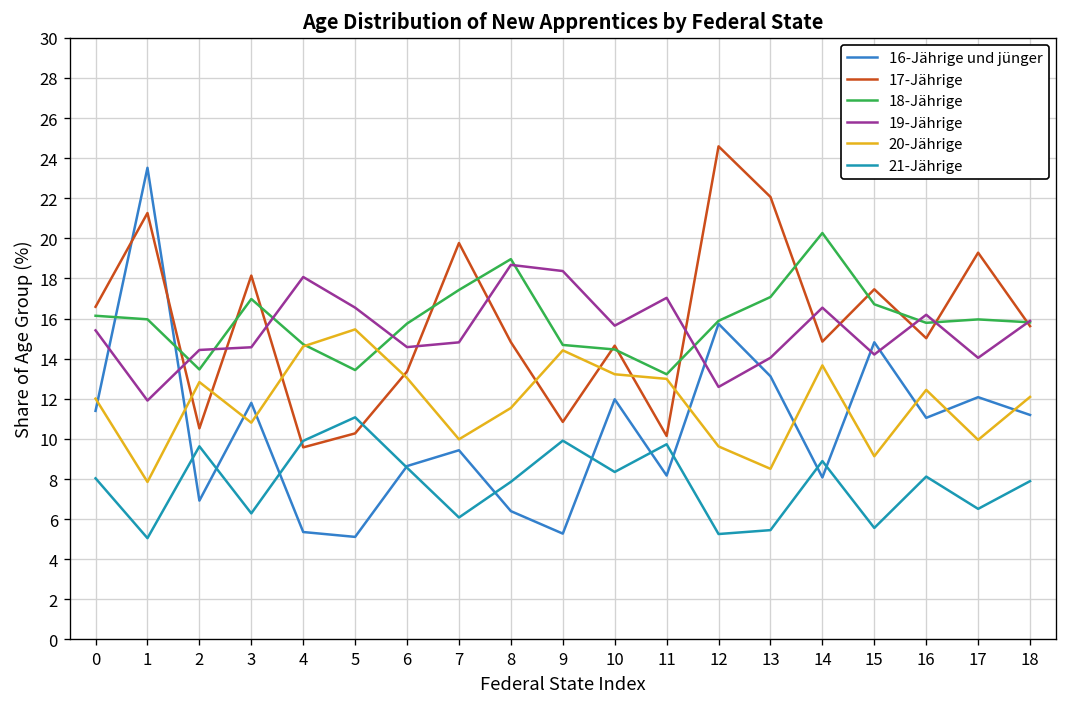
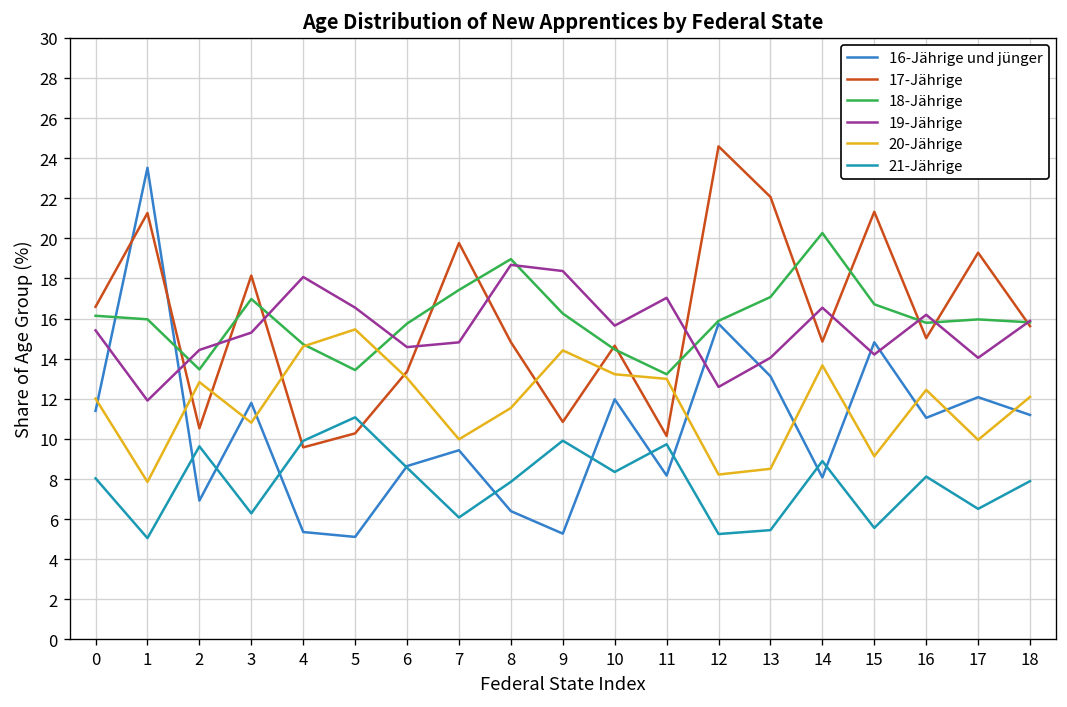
  {
    "17-Jährige": {
      "0": 16.6,
      "1": 21.3,
      "2": 10.5,
      "3": 18.1,
      "4": 9.6,
      "5": 10.3,
      "6": 13.4,
      "7": 19.8,
      "8": 14.8,
      "9": 10.8,
      "10": 14.6,
      "11": 10.1,
      "12": 24.6,
      "13": 22.1,
      "14": 14.9,
-     "15": 17.5,
+     "15": 21.3,
      "16": 15.0,
      "17": 19.3,
      "18": 15.6
    },
    "18-Jährige": {
      "0": 16.1,
      "1": 16.0,
      "2": 13.5,
      "3": 17.0,
      "5": 13.4,
      "6": 15.8,
      "7": 17.4,
      "8": 19.0,
-     "9": 14.7,
+     "9": 16.2,
      "10": 14.5,
      "11": 13.2,
      "13": 17.1,
      "14": 20.3,
      "15": 16.7,
      "16": 15.8,
      "17": 16.0
    },
    "19-Jährige": {
      "0": 15.4,
      "1": 11.9,
      "2": 14.4,
-     "3": 14.6,
+     "3": 15.3,
      "4": 18.1,
      "5": 16.5,
      "6": 14.6,
      "7": 14.8,
      "8": 18.7,
      "9": 18.4,
      "10": 15.6,
      "11": 17.0,
      "12": 12.6,
      "13": 14.0,
      "14": 16.5,
      "15": 14.2,
      "16": 16.2,
      "17": 14.0
    },
    "20-Jährige": {
      "0": 12.0,
      "1": 7.9,
      "2": 12.8,
      "3": 10.8,
      "5": 15.5,
      "6": 13.0,
      "7": 10.0,
      "8": 11.5,
      "9": 14.4,
      "10": 13.2,
      "11": 13.0,
-     "12": 9.6,
+     "12": 8.2,
      "13": 8.5,
      "14": 13.7,
      "15": 9.1,
      "16": 12.4,
      "17": 10.0,
      "18": 12.1
    }
  }
